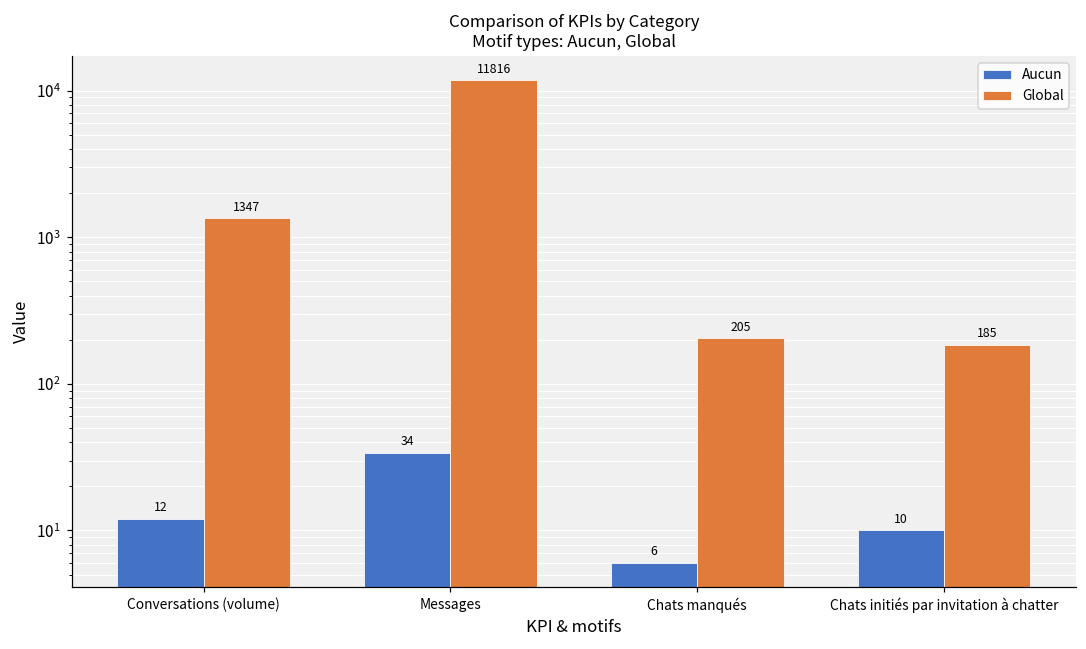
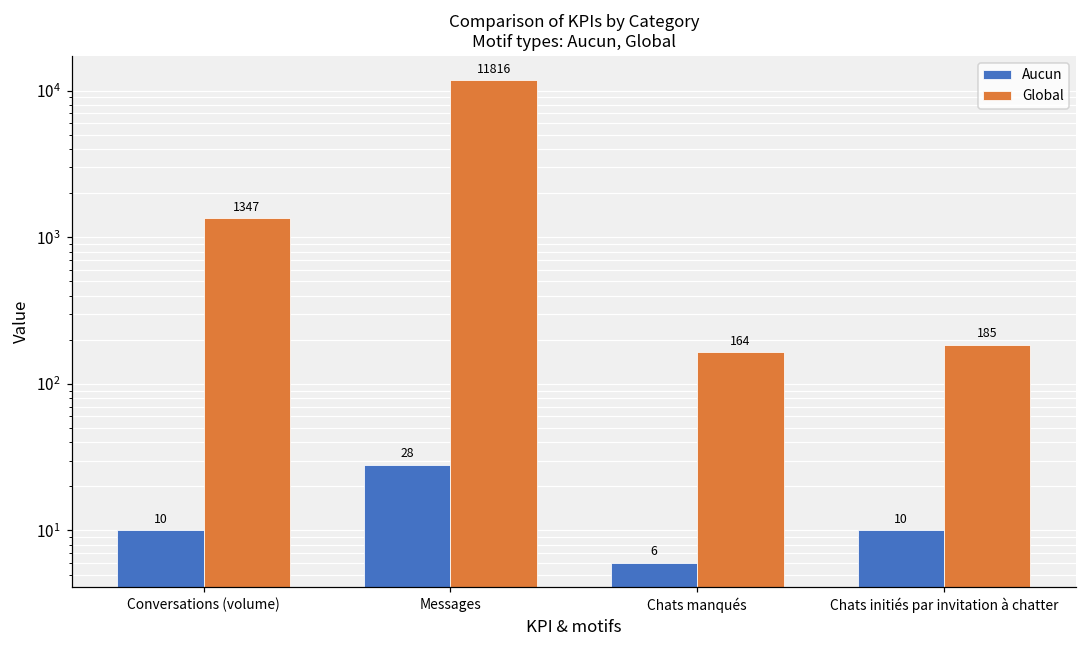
  {
    "Aucun": {
-     "Conversations (volume)": 12,
-     "Messages": 34,
+     "Conversations (volume)": 10,
+     "Messages": 28,
      "Chats manqués": 6,
      "Chats initiés par invitation à chatter": 10
    },
    "Global": {
      "Conversations (volume)": 1347,
      "Messages": 11816,
-     "Chats manqués": 205,
+     "Chats manqués": 164,
      "Chats initiés par invitation à chatter": 185
    }
  }
